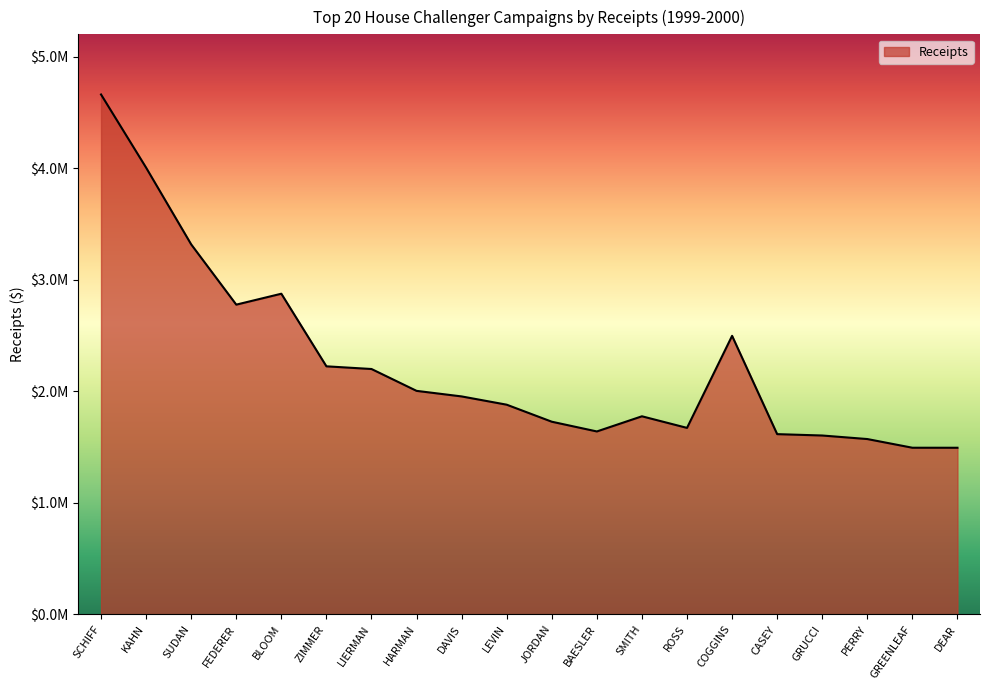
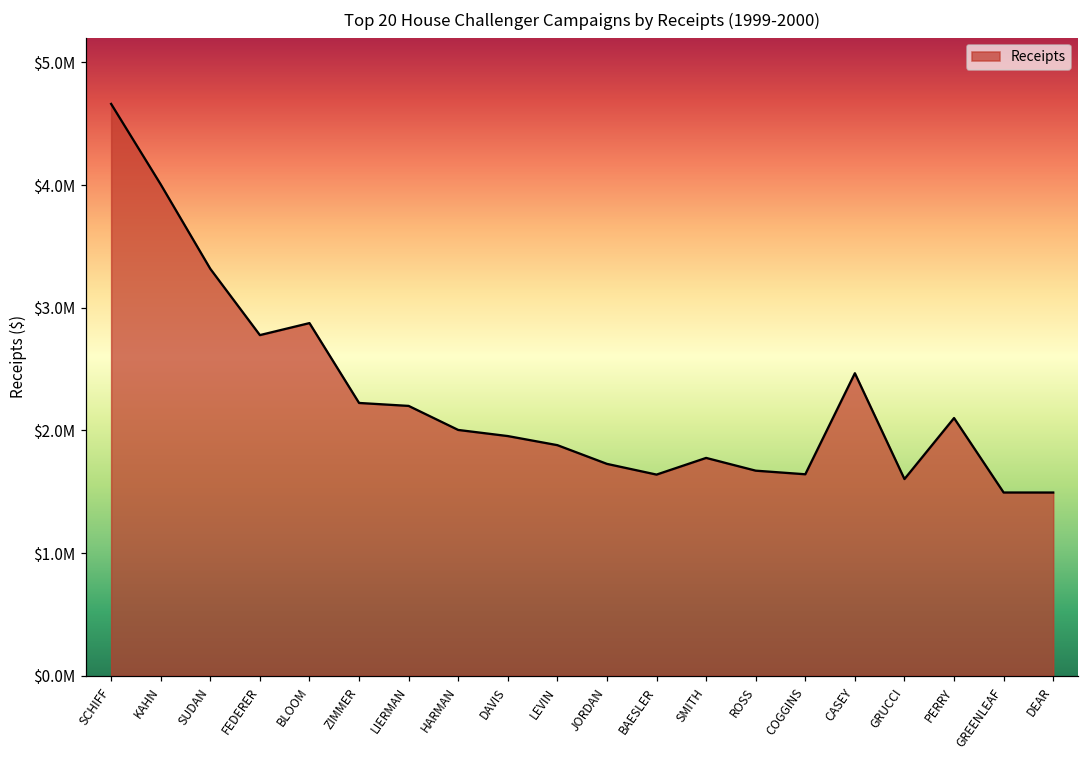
  {
    "SCHIFF": "$4660000",
    "KAHN": "$4000000",
    "SUDAN": "$3320000",
    "FEDERER": "$2780000",
    "BLOOM": "$2870000",
    "ZIMMER": "$2220000",
    "LIERMAN": "$2200000",
    "HARMAN": "$2000000",
    "DAVIS": "$1950000",
    "LEVIN": "$1880000",
    "JORDAN": "$1730000",
    "BAESLER": "$1640000",
    "SMITH": "$1780000",
    "ROSS": "$1670000",
-   "COGGINS": "$2500000",
-   "CASEY": "$1620000",
+   "COGGINS": "$1640000",
+   "CASEY": "$2470000",
    "GRUCCI": "$1600000",
-   "PERRY": "$1570000",
+   "PERRY": "$2100000",
    "GREENLEAF": "$1490000",
    "DEAR": "$1490000"
  }
